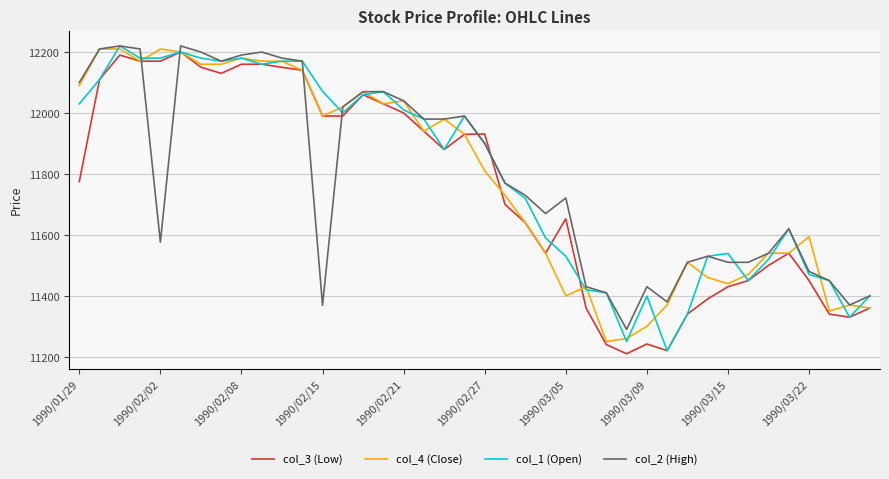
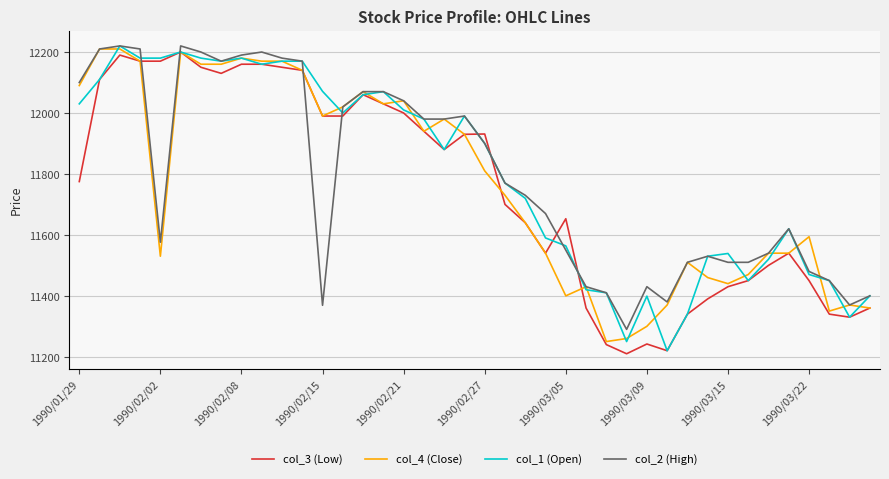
  {
    "col_3 (Low)": {
      "1990/01/29": 11780,
      "1990/02/02": 12170,
      "1990/02/08": 12160,
      "1990/02/21": 12000,
      "1990/02/27": 11930,
      "1990/03/05": 11650,
      "1990/03/09": 11240,
      "1990/03/15": 11430,
      "1990/03/22": 11450
    },
    "col_4 (Close)": {
      "1990/01/29": 12090,
-     "1990/02/02": 12210,
+     "1990/02/02": 11530,
      "1990/02/27": 11810,
      "1990/03/05": 11400,
      "1990/03/09": 11300,
      "1990/03/15": 11440,
      "1990/03/22": 11590
    },
    "col_1 (Open)": {
      "1990/01/29": 12030,
      "1990/02/02": 12180,
      "1990/02/15": 12070,
      "1990/02/21": 12010,
-     "1990/03/05": 11530,
+     "1990/03/05": 11560,
      "1990/03/09": 11400,
      "1990/03/15": 11540,
      "1990/03/22": 11470
    },
    "col_2 (High)": {
      "1990/01/29": 12100,
      "1990/02/02": 11580,
      "1990/02/08": 12190,
      "1990/02/15": 11370,
-     "1990/03/05": 11720,
+     "1990/03/05": 11550,
      "1990/03/09": 11430,
      "1990/03/15": 11510,
      "1990/03/22": 11480
    }
  }
